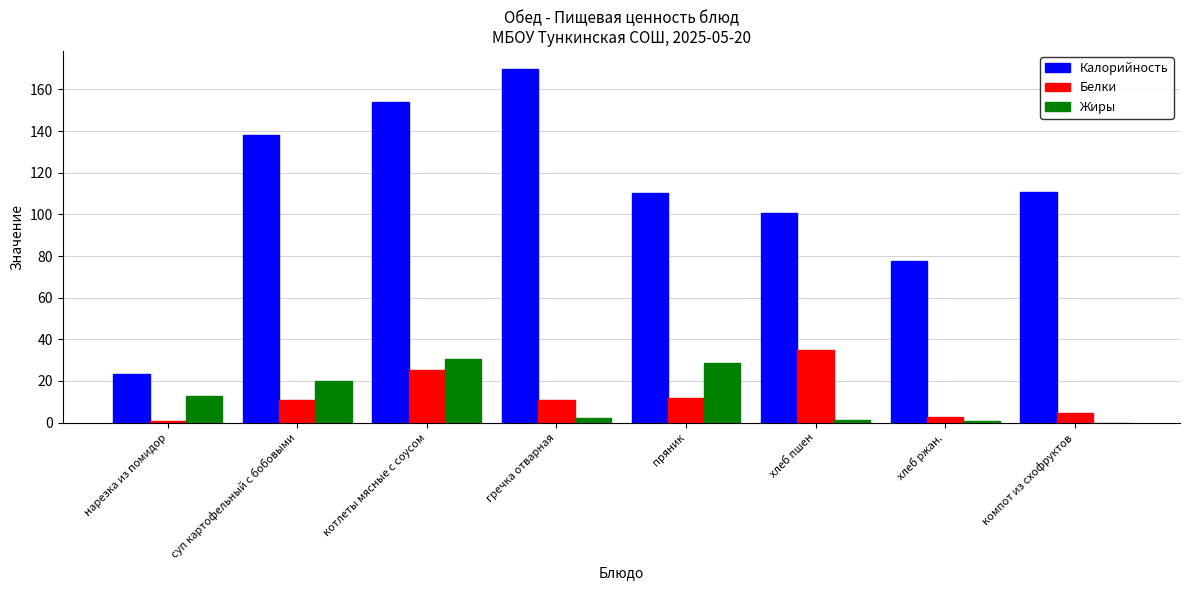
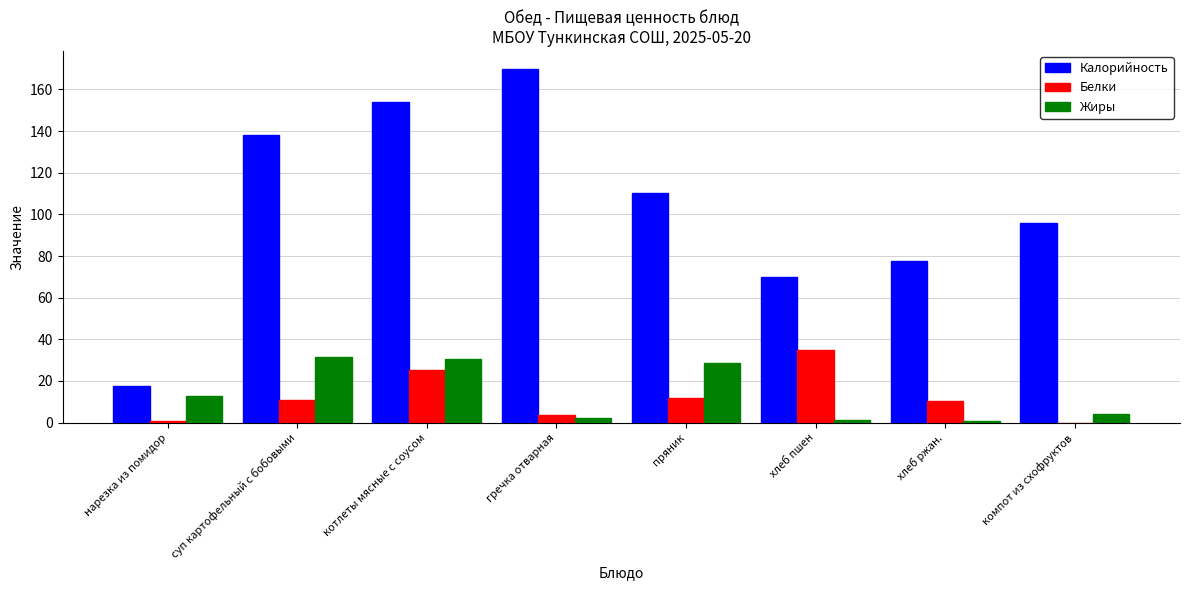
  {
    "Калорийность": {
-     "нарезка из помидор": 24,
+     "нарезка из помидор": 18,
      "суп картофельный с бобовыми": 138,
      "котлеты мясные с соусом": 154,
      "гречка отварная": 170,
      "пряник": 111,
-     "хлеб пшен": 101,
+     "хлеб пшен": 70,
      "хлеб ржан.": 77,
-     "компот из схофруктов": 111
+     "компот из схофруктов": 96
    },
    "Белки": {
      "суп картофельный с бобовыми": 11,
      "котлеты мясные с соусом": 25,
-     "гречка отварная": 11,
+     "гречка отварная": 4,
      "пряник": 12,
      "хлеб пшен": 35,
-     "хлеб ржан.": 3,
-     "компот из схофруктов": 5
+     "хлеб ржан.": 10,
+     "компот из схофруктов": 0
    },
    "Жиры": {
      "нарезка из помидор": 13,
-     "суп картофельный с бобовыми": 20,
+     "суп картофельный с бобовыми": 31,
      "котлеты мясные с соусом": 31,
      "гречка отварная": 2,
      "пряник": 29,
-     "компот из схофруктов": 0
+     "компот из схофруктов": 4
    }
  }
